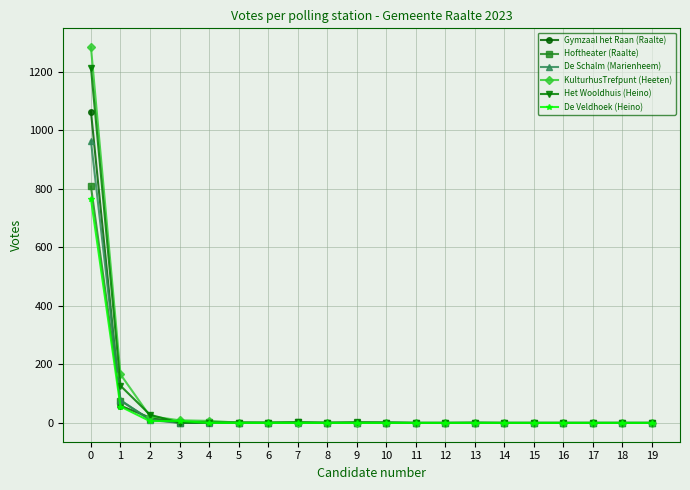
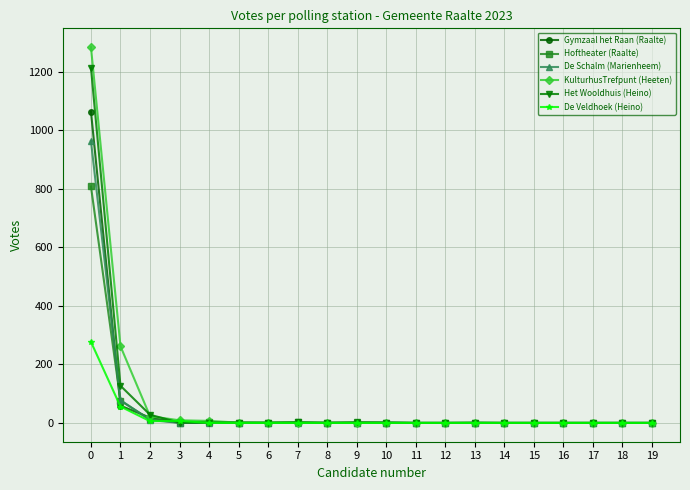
  {
    "KulturhusTrefpunt (Heeten)": {
      "0": 1280,
-     "1": 170
+     "1": 260
    },
    "De Veldhoek (Heino)": {
-     "0": 770
+     "0": 280
    }
  }
